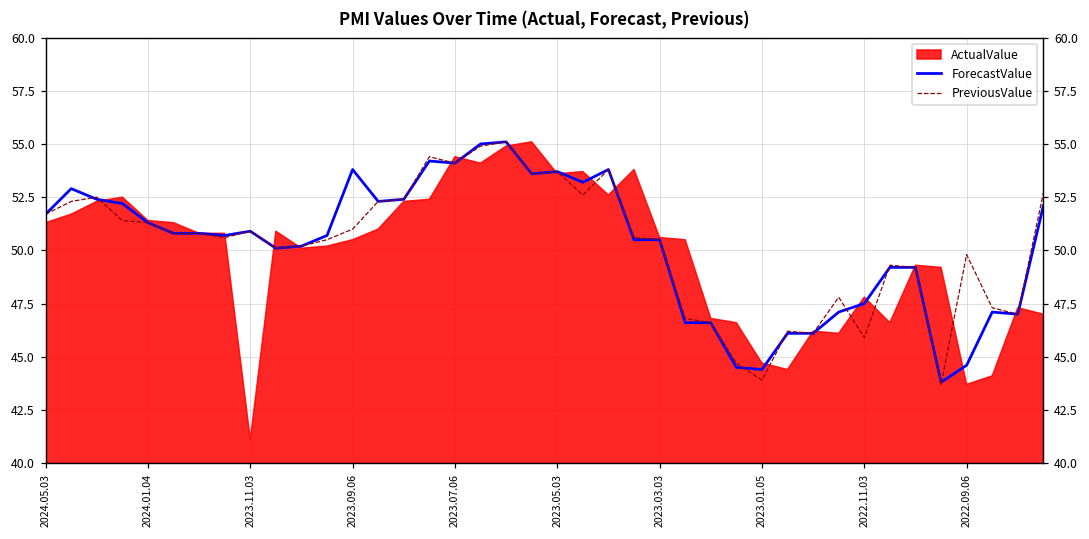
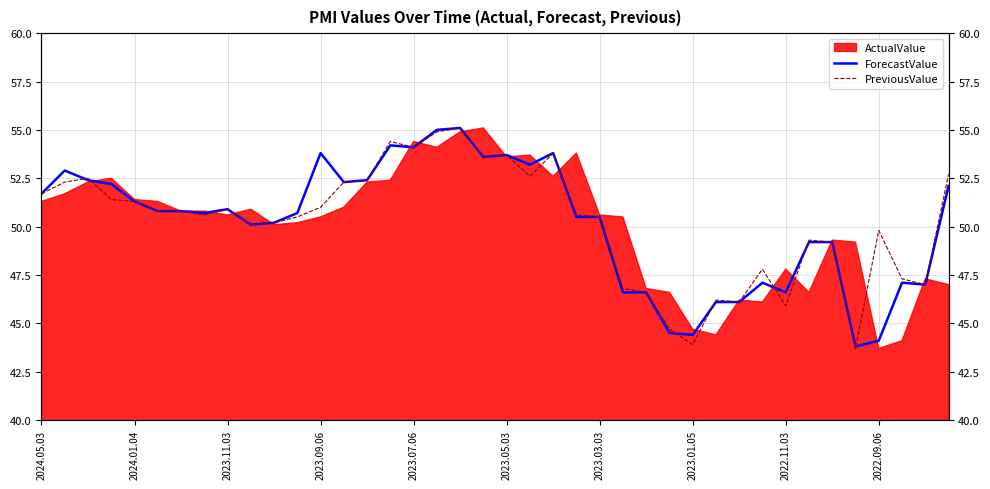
  {
    "ActualValue": {
      "2024.05.03": 51.3,
-     "2023.11.03": 41.1,
+     "2023.11.03": 50.6,
      "2023.09.06": 50.5,
      "2023.07.06": 54.4,
      "2023.01.05": 44.7,
      "2022.11.03": 47.8,
      "2022.09.06": 43.7
    },
    "ForecastValue": {
      "2023.09.06": 53.8,
      "2023.01.05": 44.4,
-     "2022.11.03": 47.5,
-     "2022.09.06": 44.6
+     "2022.11.03": 46.6,
+     "2022.09.06": 44.1
    },
    "PreviousValue": {
      "2023.09.06": 51.0,
      "2023.01.05": 43.9,
      "2022.11.03": 45.9,
      "2022.09.06": 49.8
    }
  }
